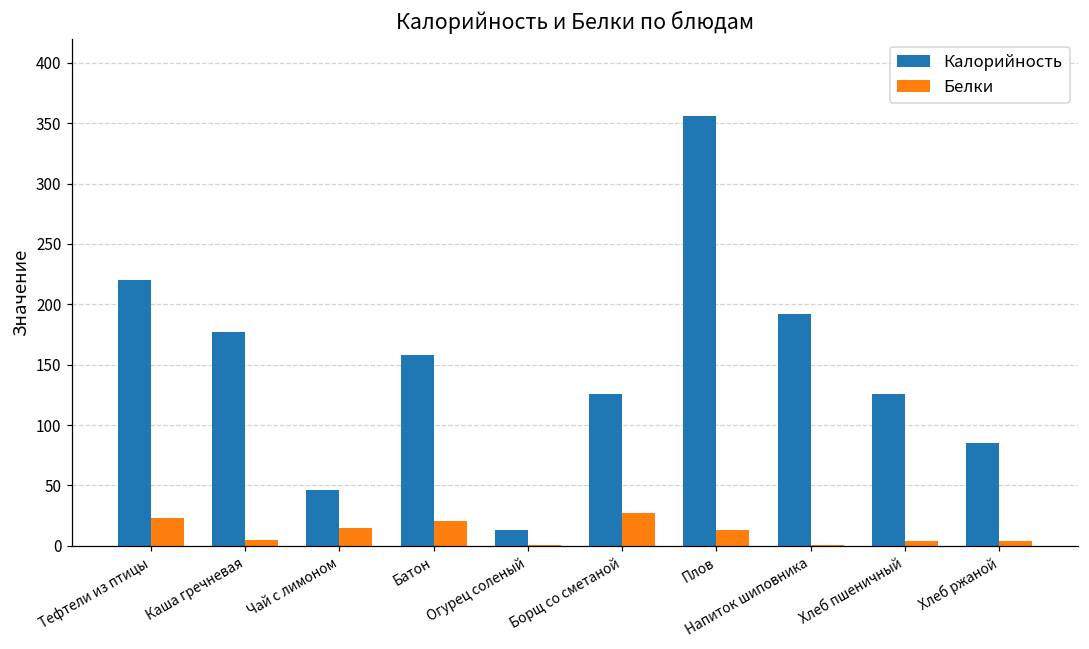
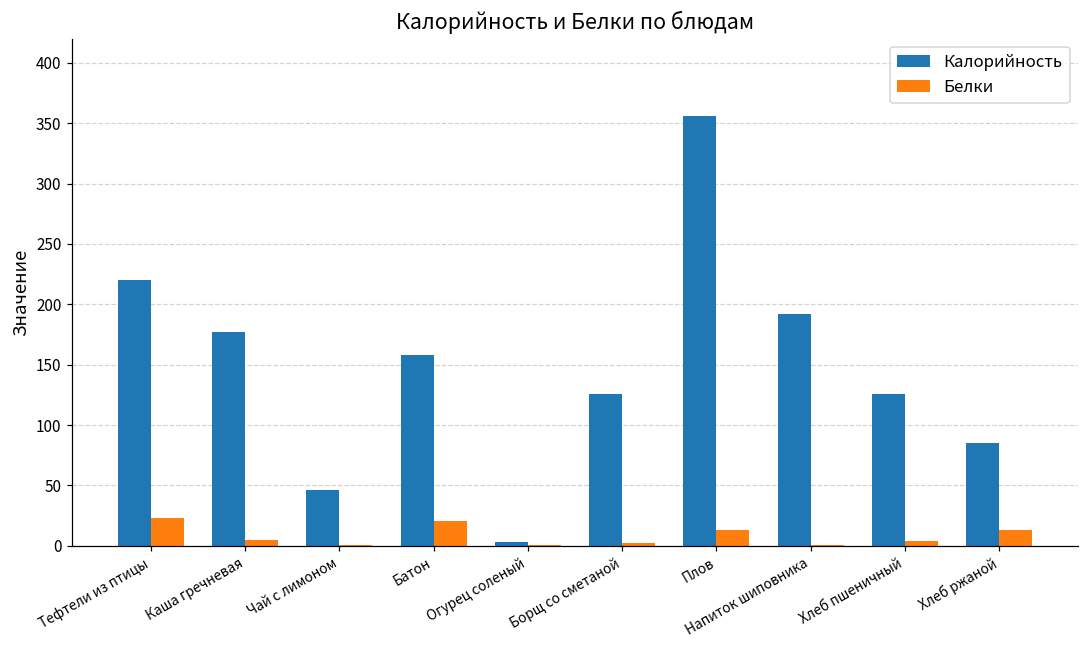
  {
    "Калорийность": {
      "Тефтели из птицы": 220,
      "Каша гречневая": 177,
      "Чай с лимоном": 46,
      "Батон": 158,
-     "Огурец соленый": 13,
+     "Огурец соленый": 3,
      "Борщ со сметаной": 126,
      "Плов": 356,
      "Напиток шиповника": 192,
      "Хлеб пшеничный": 126,
      "Хлеб ржаной": 85
    },
    "Белки": {
      "Тефтели из птицы": 23,
      "Каша гречневая": 5,
-     "Чай с лимоном": 15,
+     "Чай с лимоном": 0,
      "Батон": 20,
-     "Борщ со сметаной": 27,
+     "Борщ со сметаной": 2,
      "Плов": 13,
      "Хлеб пшеничный": 4,
-     "Хлеб ржаной": 4
+     "Хлеб ржаной": 13
    }
  }
